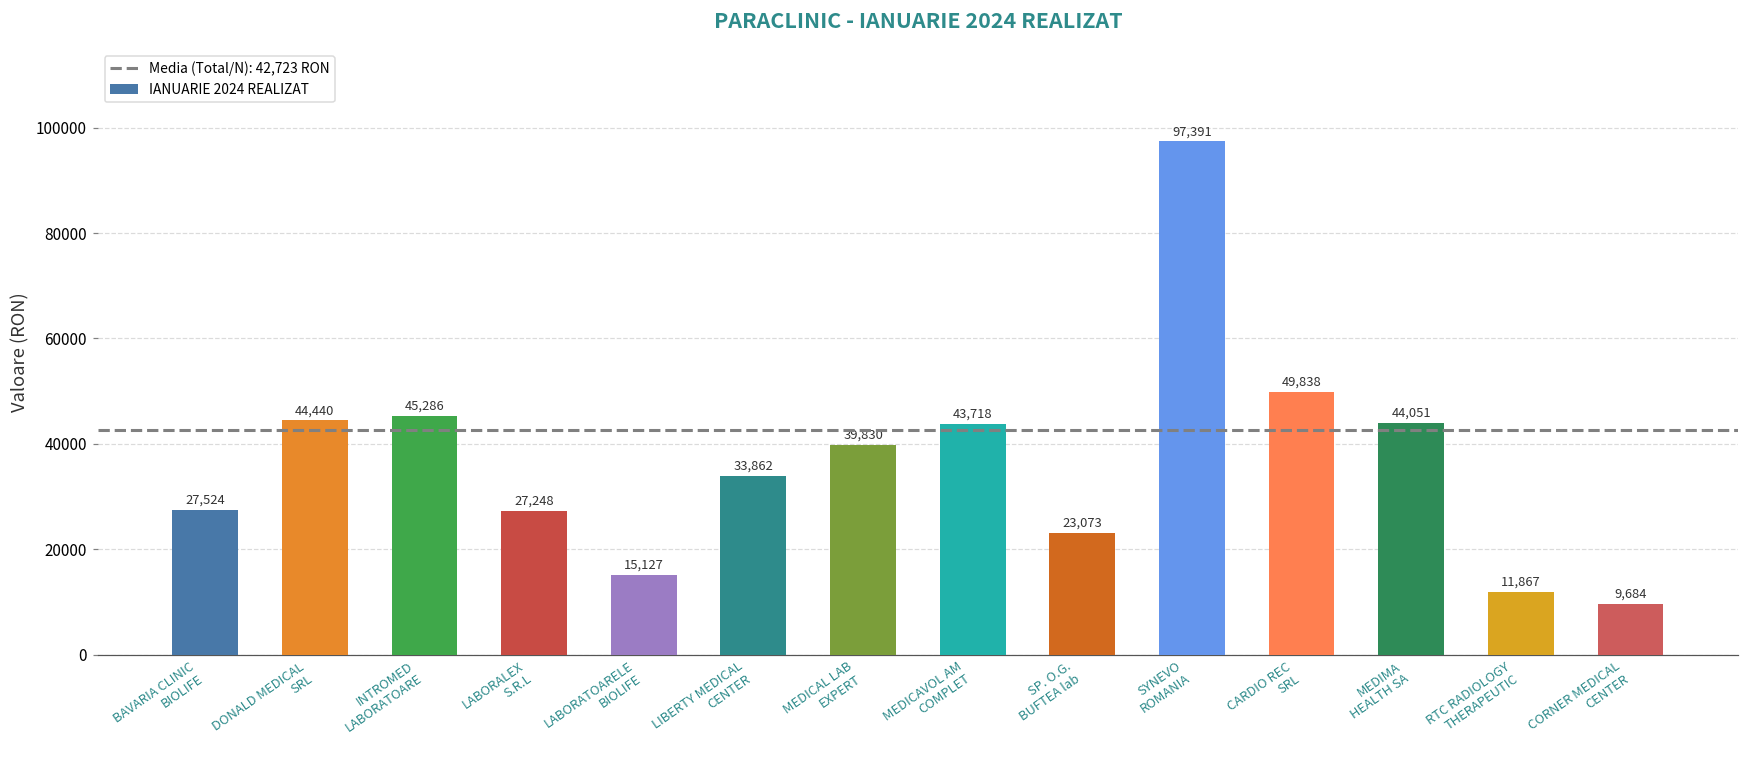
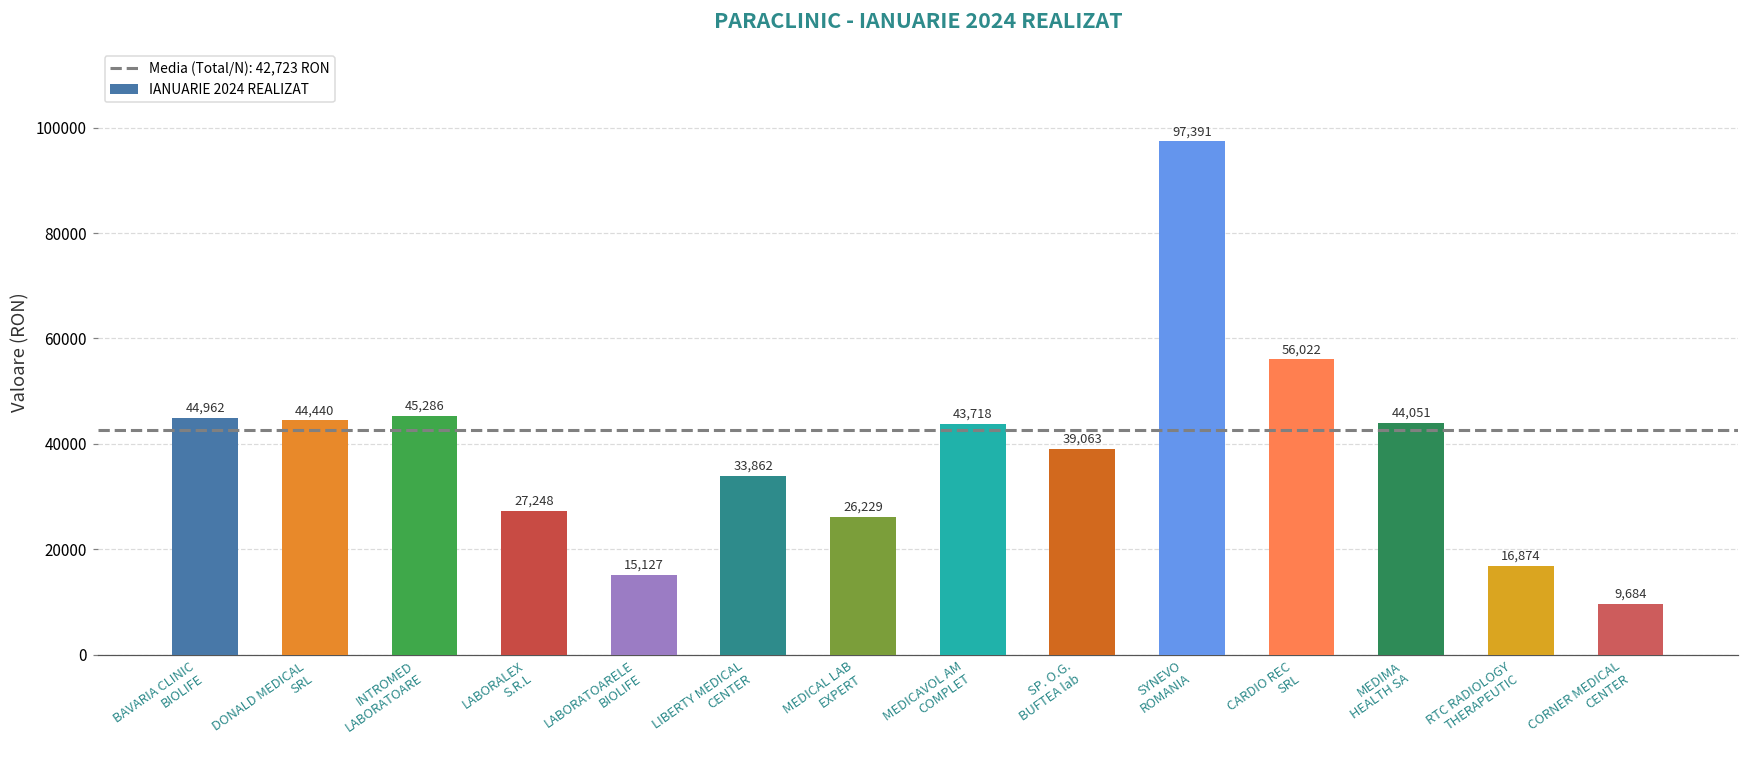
  {
-   "BAVARIA CLINIC BIOLIFE": "27,524",
+   "BAVARIA CLINIC BIOLIFE": "44,962",
    "DONALD MEDICAL SRL": "44,440",
    "INTROMED LABORATOARE": "45,286",
    "LABORALEX S.R.L": "27,248",
    "LABORATOARELE BIOLIFE": "15,127",
    "LIBERTY MEDICAL CENTER": "33,862",
-   "MEDICAL LAB EXPERT": "39,830",
+   "MEDICAL LAB EXPERT": "26,229",
    "MEDICAVOL AM COMPLET": "43,718",
-   "SP. O.G. BUFTEA lab": "23,073",
+   "SP. O.G. BUFTEA lab": "39,063",
    "SYNEVO ROMANIA": "97,391",
-   "CARDIO REC SRL": "49,838",
+   "CARDIO REC SRL": "56,022",
    "MEDIMA HEALTH SA": "44,051",
-   "RTC RADIOLOGY THERAPEUTIC": "11,867",
+   "RTC RADIOLOGY THERAPEUTIC": "16,874",
    "CORNER MEDICAL CENTER": "9,684"
  }
